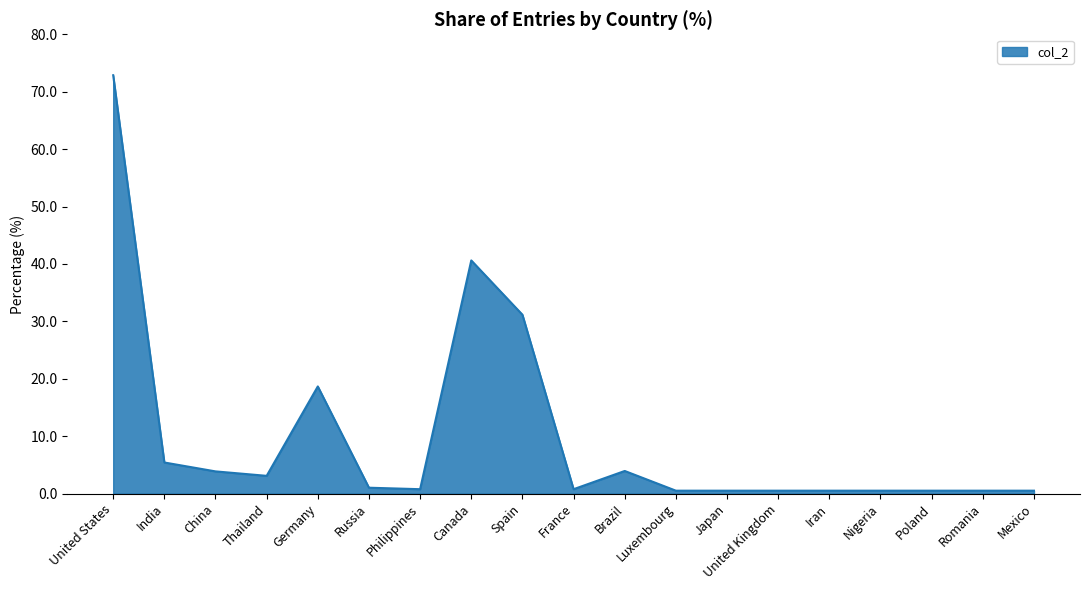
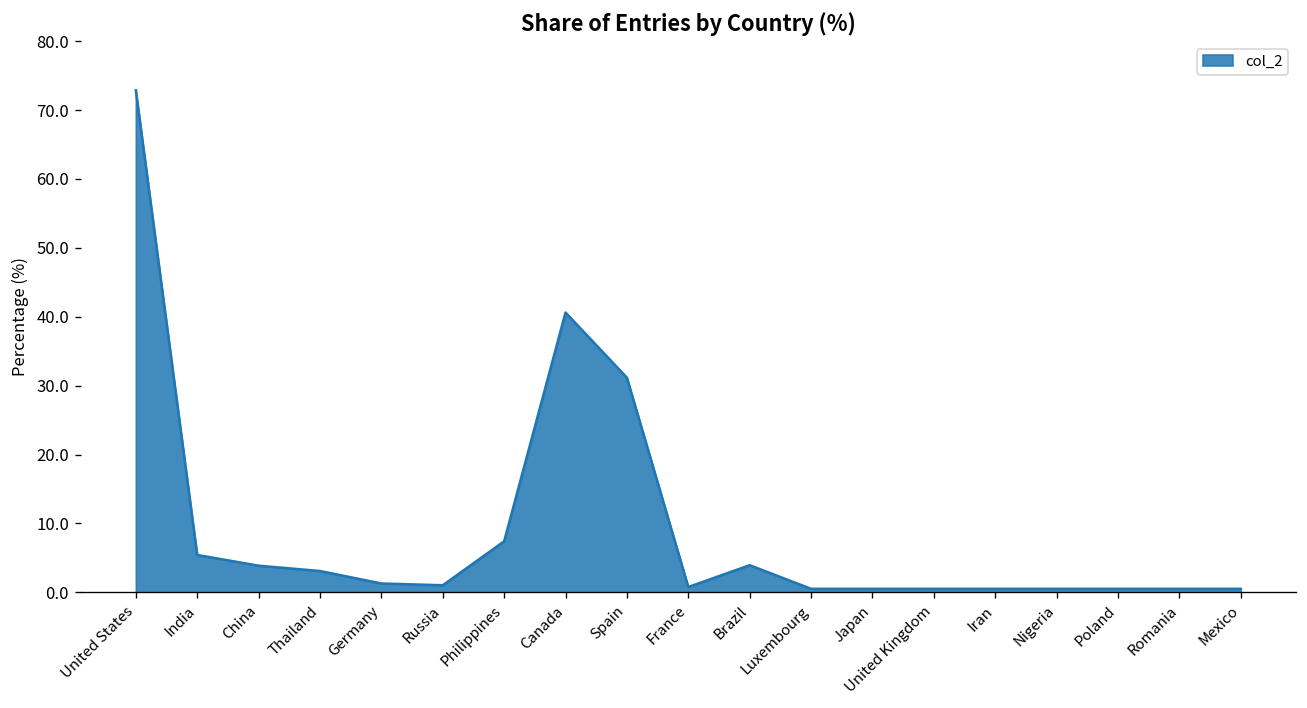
  {
    "United States": 73,
    "India": 5,
    "China": 4,
    "Thailand": 3,
-   "Germany": 19,
+   "Germany": 1,
    "Russia": 1,
-   "Philippines": 1,
+   "Philippines": 7,
    "Canada": 41,
    "Spain": 31,
    "France": 1,
    "Brazil": 4,
    "Luxembourg": 1,
    "Japan": 1,
    "United Kingdom": 1,
    "Iran": 1,
    "Nigeria": 1,
    "Poland": 1,
    "Romania": 1,
    "Mexico": 1
  }
